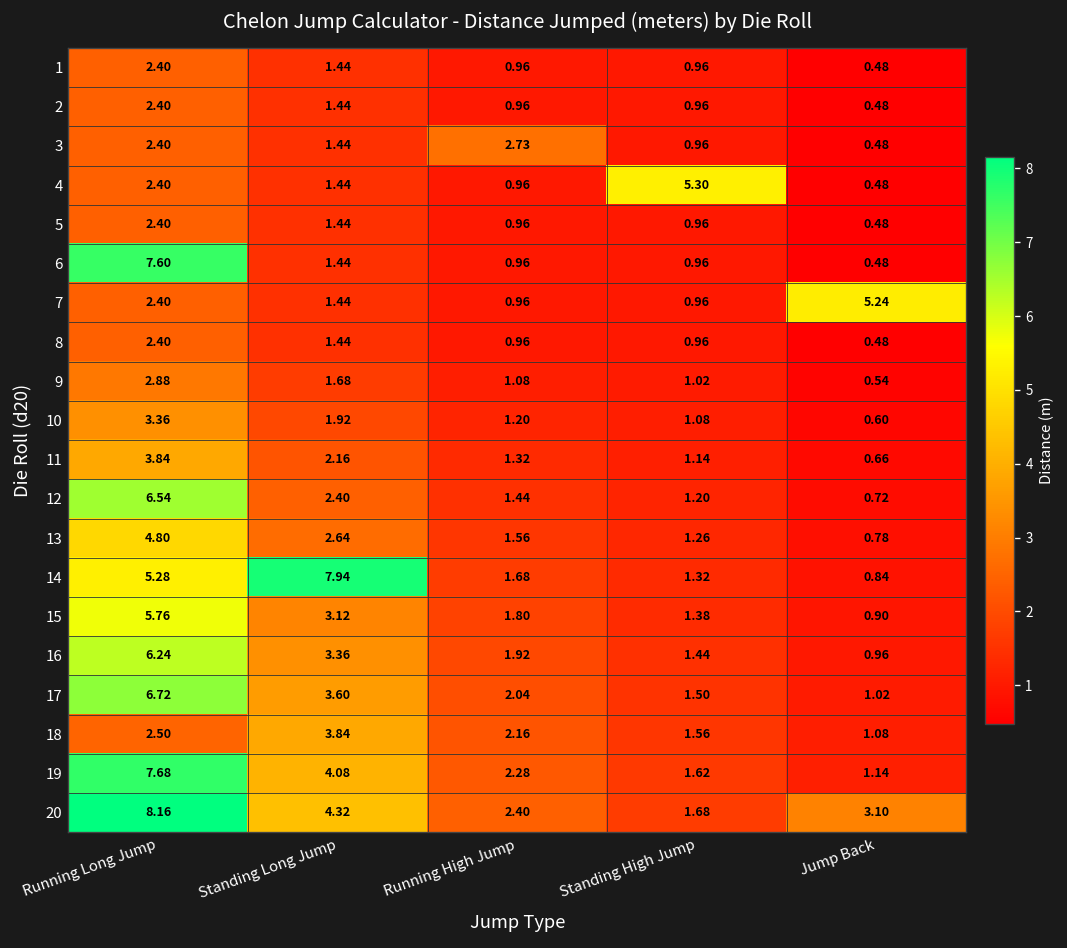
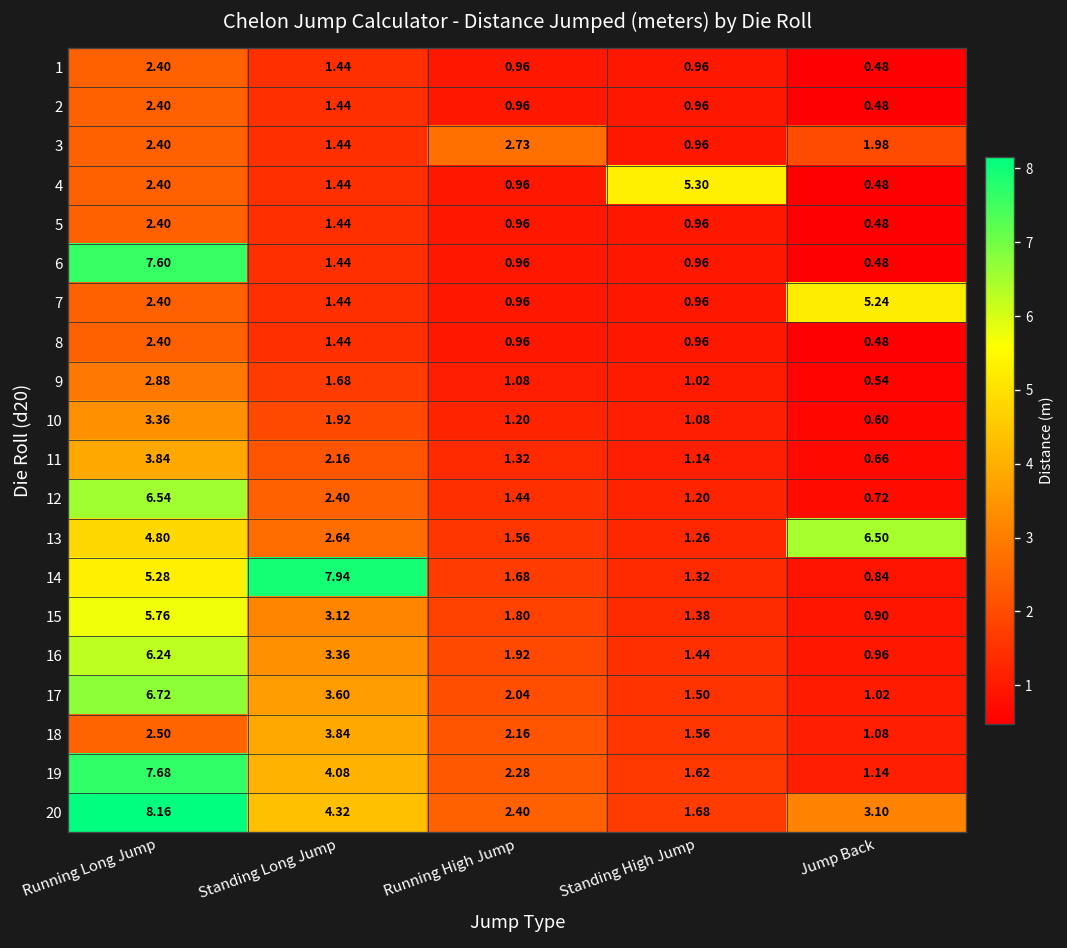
  {
    "1": {
      "Running Long Jump": 2.40,
      "Standing Long Jump": 1.44,
      "Running High Jump": 0.96,
      "Standing High Jump": 0.96,
      "Jump Back": 0.48
    },
    "2": {
      "Running Long Jump": 2.40,
      "Standing Long Jump": 1.44,
      "Running High Jump": 0.96,
      "Standing High Jump": 0.96,
      "Jump Back": 0.48
    },
    "3": {
      "Running Long Jump": 2.40,
      "Standing Long Jump": 1.44,
      "Running High Jump": 2.73,
      "Standing High Jump": 0.96,
-     "Jump Back": 0.48
+     "Jump Back": 1.98
    },
    "4": {
      "Running Long Jump": 2.40,
      "Standing Long Jump": 1.44,
      "Running High Jump": 0.96,
      "Standing High Jump": 5.30,
      "Jump Back": 0.48
    },
    "5": {
      "Running Long Jump": 2.40,
      "Standing Long Jump": 1.44,
      "Running High Jump": 0.96,
      "Standing High Jump": 0.96,
      "Jump Back": 0.48
    },
    "6": {
      "Running Long Jump": 7.60,
      "Standing Long Jump": 1.44,
      "Running High Jump": 0.96,
      "Standing High Jump": 0.96,
      "Jump Back": 0.48
    },
    "7": {
      "Running Long Jump": 2.40,
      "Standing Long Jump": 1.44,
      "Running High Jump": 0.96,
      "Standing High Jump": 0.96,
      "Jump Back": 5.24
    },
    "8": {
      "Running Long Jump": 2.40,
      "Standing Long Jump": 1.44,
      "Running High Jump": 0.96,
      "Standing High Jump": 0.96,
      "Jump Back": 0.48
    },
    "9": {
      "Running Long Jump": 2.88,
      "Standing Long Jump": 1.68,
      "Running High Jump": 1.08,
      "Standing High Jump": 1.02,
      "Jump Back": 0.54
    },
    "10": {
      "Running Long Jump": 3.36,
      "Standing Long Jump": 1.92,
      "Running High Jump": 1.20,
      "Standing High Jump": 1.08,
      "Jump Back": 0.60
    },
    "11": {
      "Running Long Jump": 3.84,
      "Standing Long Jump": 2.16,
      "Running High Jump": 1.32,
      "Standing High Jump": 1.14,
      "Jump Back": 0.66
    },
    "12": {
      "Running Long Jump": 6.54,
      "Standing Long Jump": 2.40,
      "Running High Jump": 1.44,
      "Standing High Jump": 1.20,
      "Jump Back": 0.72
    },
    "13": {
      "Running Long Jump": 4.80,
      "Standing Long Jump": 2.64,
      "Running High Jump": 1.56,
      "Standing High Jump": 1.26,
-     "Jump Back": 0.78
+     "Jump Back": 6.50
    },
    "14": {
      "Running Long Jump": 5.28,
      "Standing Long Jump": 7.94,
      "Running High Jump": 1.68,
      "Standing High Jump": 1.32,
      "Jump Back": 0.84
    },
    "15": {
      "Running Long Jump": 5.76,
      "Standing Long Jump": 3.12,
      "Running High Jump": 1.80,
      "Standing High Jump": 1.38,
      "Jump Back": 0.90
    },
    "16": {
      "Running Long Jump": 6.24,
      "Standing Long Jump": 3.36,
      "Running High Jump": 1.92,
      "Standing High Jump": 1.44,
      "Jump Back": 0.96
    },
    "17": {
      "Running Long Jump": 6.72,
      "Standing Long Jump": 3.60,
      "Running High Jump": 2.04,
      "Standing High Jump": 1.50,
      "Jump Back": 1.02
    },
    "18": {
      "Running Long Jump": 2.50,
      "Standing Long Jump": 3.84,
      "Running High Jump": 2.16,
      "Standing High Jump": 1.56,
      "Jump Back": 1.08
    },
    "19": {
      "Running Long Jump": 7.68,
      "Standing Long Jump": 4.08,
      "Running High Jump": 2.28,
      "Standing High Jump": 1.62,
      "Jump Back": 1.14
    },
    "20": {
      "Running Long Jump": 8.16,
      "Standing Long Jump": 4.32,
      "Running High Jump": 2.40,
      "Standing High Jump": 1.68,
      "Jump Back": 3.10
    }
  }
